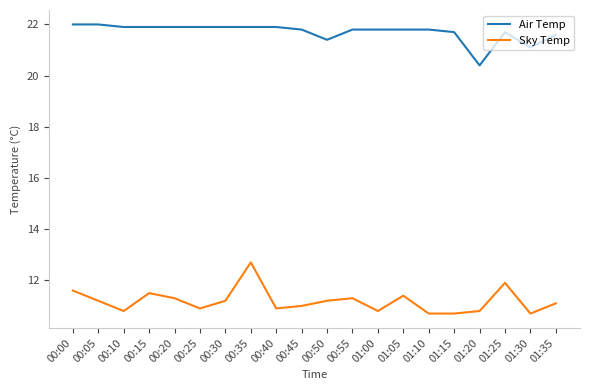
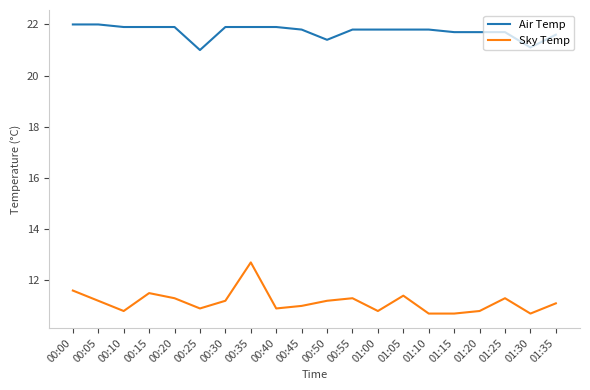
  {
    "Air Temp": {
      "00:00": 22.0,
      "00:05": 22.0,
      "00:10": 21.9,
      "00:15": 21.9,
      "00:20": 21.9,
-     "00:25": 21.9,
+     "00:25": 21.0,
      "00:30": 21.9,
      "00:35": 21.9,
      "00:40": 21.9,
      "00:45": 21.8,
      "00:50": 21.4,
      "00:55": 21.8,
      "01:00": 21.8,
      "01:05": 21.8,
      "01:10": 21.8,
      "01:15": 21.7,
-     "01:20": 20.4
+     "01:20": 21.7
    },
    "Sky Temp": {
      "00:00": 11.6,
      "00:05": 11.2,
      "00:10": 10.8,
      "00:15": 11.5,
      "00:20": 11.3,
      "00:25": 10.9,
      "00:30": 11.2,
      "00:35": 12.7,
      "00:40": 10.9,
      "00:45": 11.0,
      "00:50": 11.2,
      "00:55": 11.3,
      "01:00": 10.8,
      "01:05": 11.4,
      "01:10": 10.7,
      "01:15": 10.7,
      "01:20": 10.8,
-     "01:25": 11.9,
+     "01:25": 11.3,
      "01:30": 10.7,
      "01:35": 11.1
    }
  }
